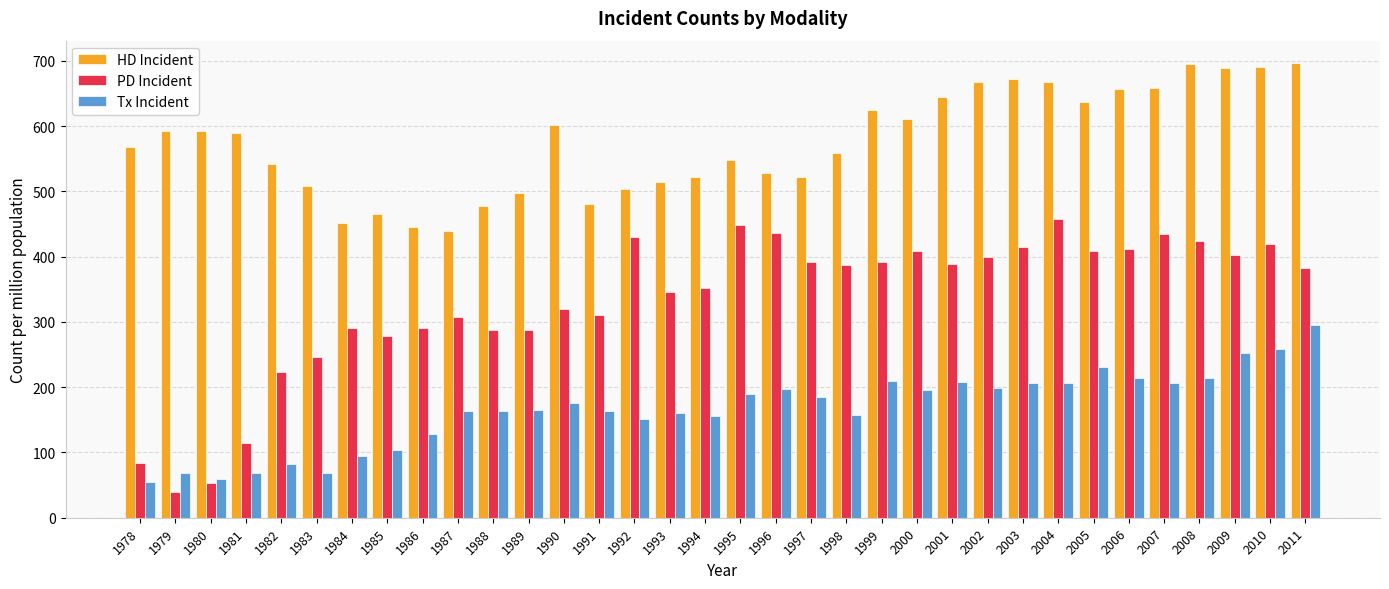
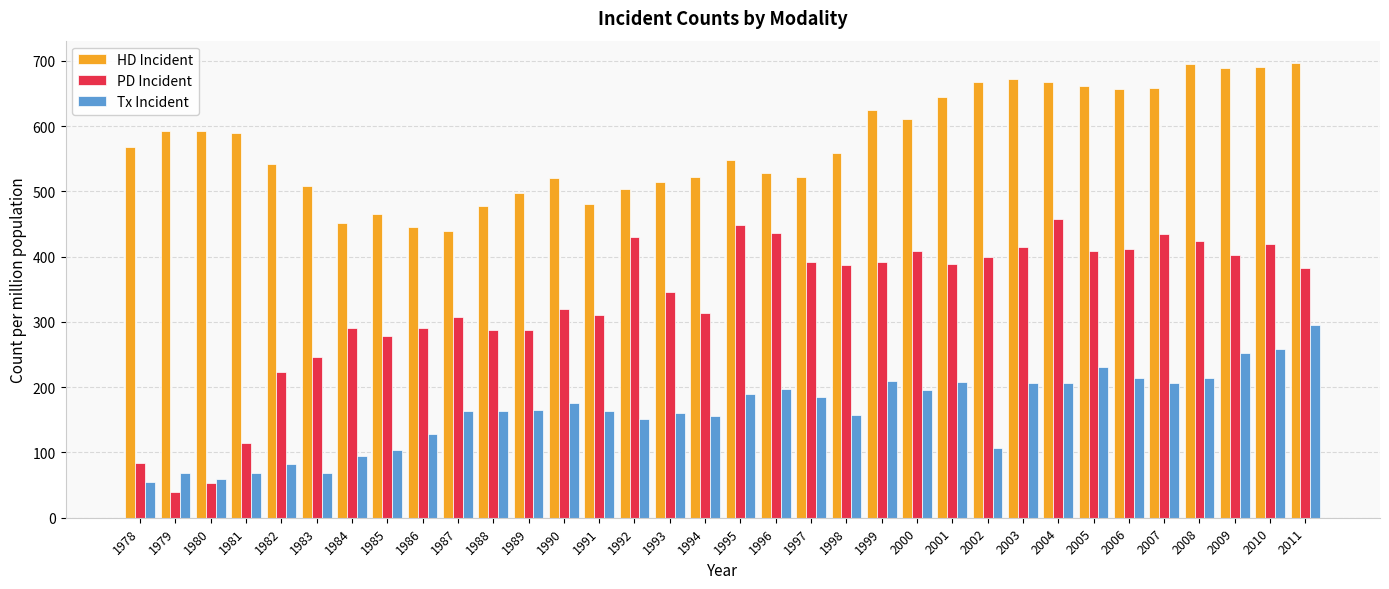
  {
    "HD Incident": {
      "1978": 570,
      "1979": 590,
      "1980": 590,
      "1981": 590,
      "1982": 540,
      "1983": 510,
      "1984": 450,
      "1985": 470,
      "1986": 450,
      "1987": 440,
      "1988": 480,
      "1989": 500,
-     "1990": 600,
+     "1990": 520,
      "1991": 480,
      "1992": 500,
      "1993": 510,
      "1994": 520,
      "1995": 550,
      "1996": 530,
      "1997": 520,
      "1998": 560,
      "1999": 630,
      "2000": 610,
      "2001": 640,
      "2002": 670,
      "2003": 670,
      "2004": 670,
-     "2005": 640,
+     "2005": 660,
      "2006": 660,
      "2007": 660,
      "2008": 700,
      "2009": 690,
      "2010": 690,
      "2011": 700
    },
    "PD Incident": {
      "1978": 80,
      "1979": 40,
      "1980": 50,
      "1981": 120,
      "1982": 220,
      "1983": 250,
      "1984": 290,
      "1985": 280,
      "1986": 290,
      "1987": 310,
      "1988": 290,
      "1989": 290,
      "1990": 320,
      "1991": 310,
      "1992": 430,
      "1993": 350,
-     "1994": 350,
+     "1994": 310,
      "1995": 450,
      "1996": 440,
      "1997": 390,
      "1998": 390,
      "1999": 390,
      "2000": 410,
      "2001": 390,
      "2002": 400,
      "2003": 410,
      "2004": 460,
      "2005": 410,
      "2006": 410,
      "2007": 440,
      "2008": 420,
      "2009": 400,
      "2010": 420,
      "2011": 380
    },
    "Tx Incident": {
      "1978": 50,
      "1979": 70,
      "1980": 60,
      "1981": 70,
      "1982": 80,
      "1983": 70,
      "1984": 90,
      "1985": 100,
      "1986": 130,
      "1987": 160,
      "1988": 160,
      "1989": 170,
      "1990": 180,
      "1991": 160,
      "1992": 150,
      "1993": 160,
      "1994": 160,
      "1995": 190,
      "1996": 200,
      "1997": 190,
      "1998": 160,
      "1999": 210,
      "2000": 200,
      "2001": 210,
-     "2002": 200,
+     "2002": 110,
      "2003": 210,
      "2004": 210,
      "2005": 230,
      "2006": 210,
      "2007": 210,
      "2008": 210,
      "2009": 250,
      "2010": 260,
      "2011": 300
    }
  }
